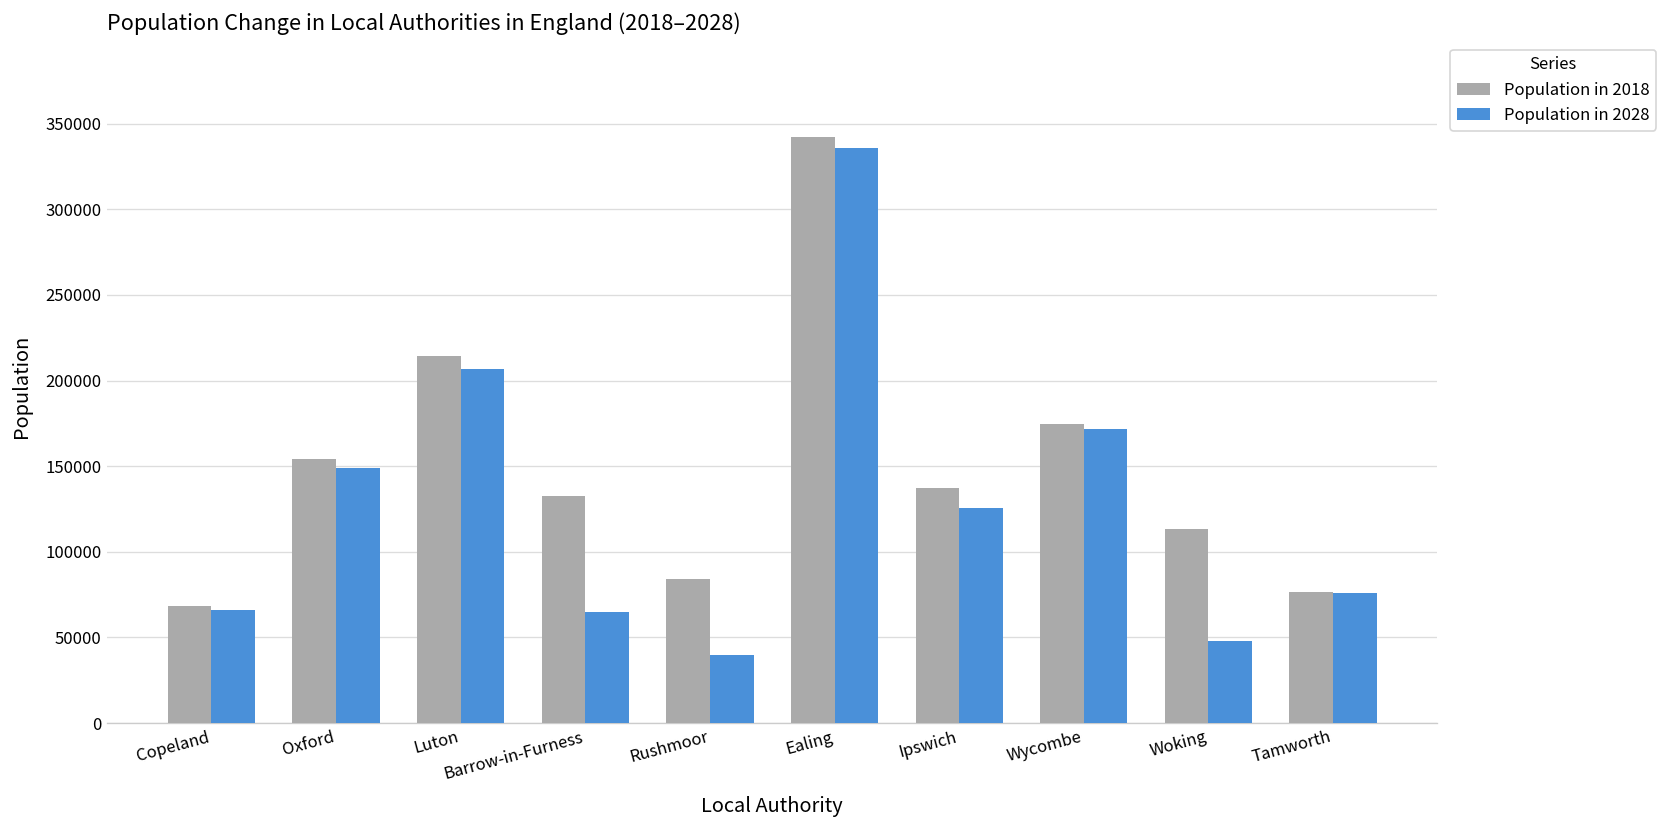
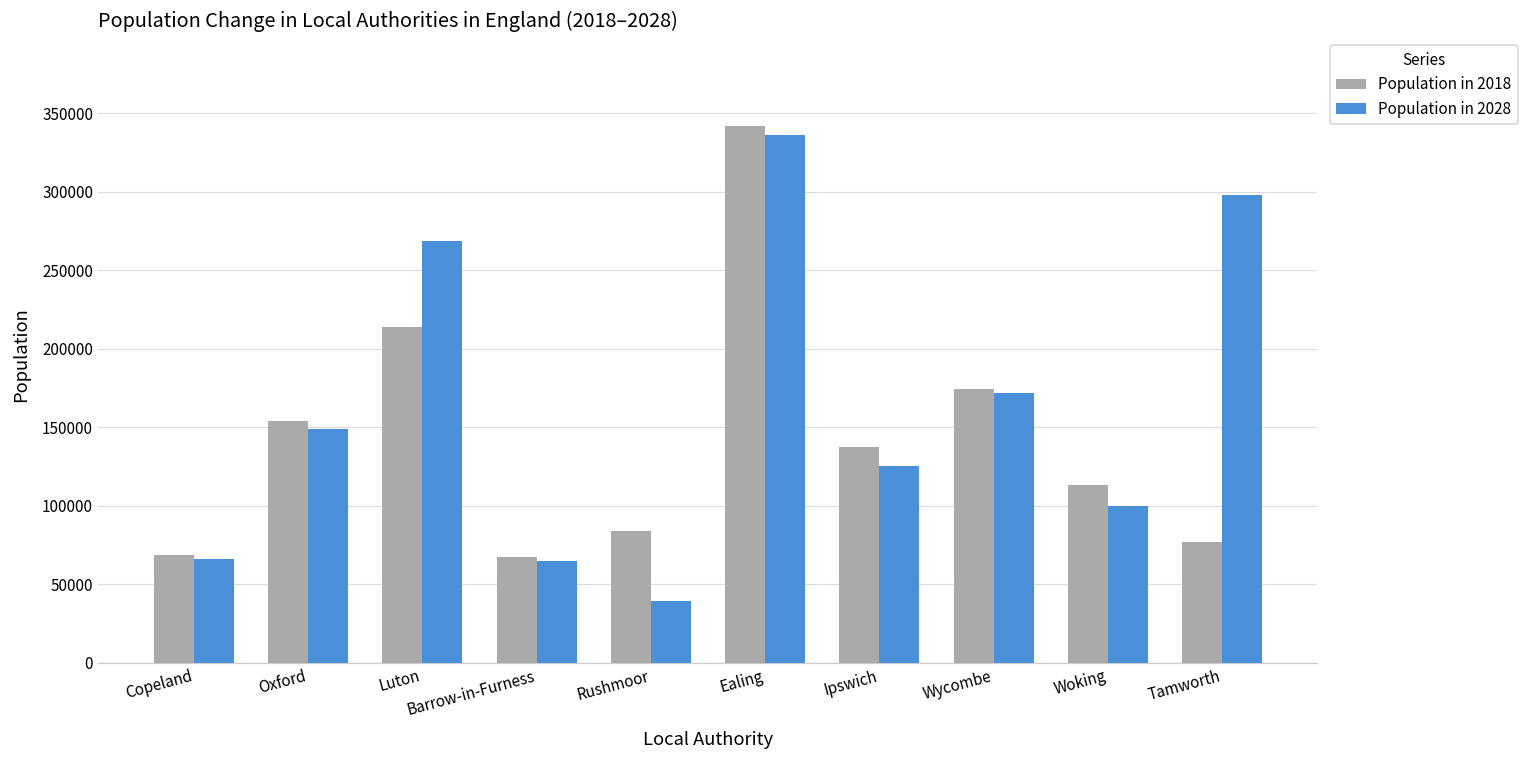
  {
    "Population in 2018": {
      "Copeland": 68000,
      "Oxford": 154000,
      "Luton": 214000,
-     "Barrow-in-Furness": 133000,
+     "Barrow-in-Furness": 67000,
      "Rushmoor": 84000,
      "Ealing": 342000,
      "Ipswich": 138000,
      "Wycombe": 175000,
      "Woking": 113000,
      "Tamworth": 77000
    },
    "Population in 2028": {
      "Copeland": 66000,
      "Oxford": 149000,
-     "Luton": 207000,
+     "Luton": 269000,
      "Barrow-in-Furness": 65000,
      "Rushmoor": 40000,
      "Ealing": 336000,
      "Ipswich": 125000,
      "Wycombe": 172000,
-     "Woking": 48000,
-     "Tamworth": 76000
+     "Woking": 100000,
+     "Tamworth": 298000
    }
  }
